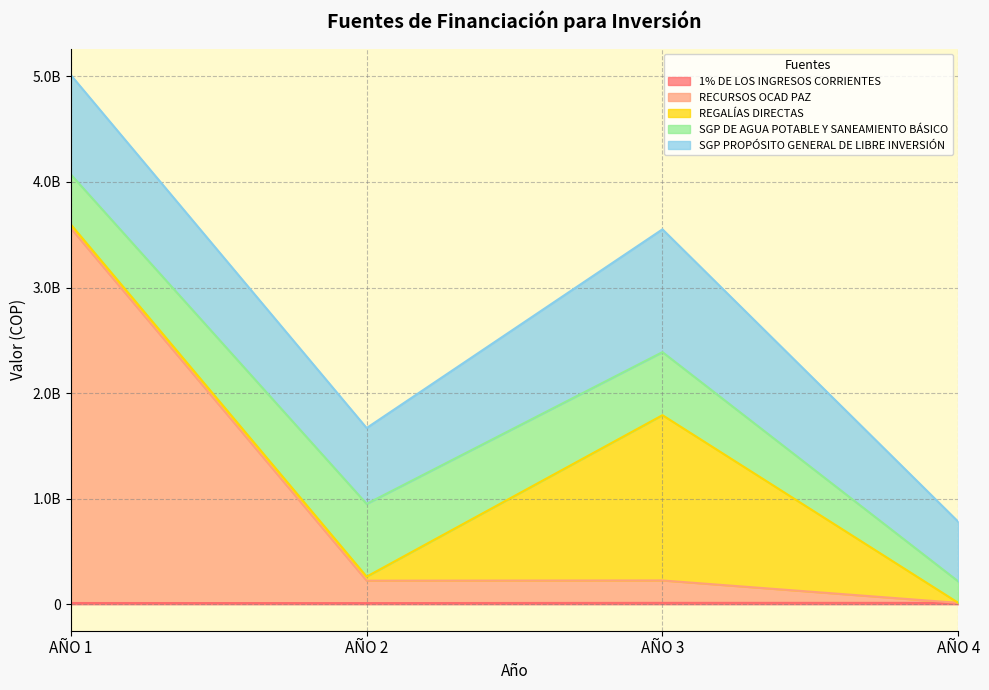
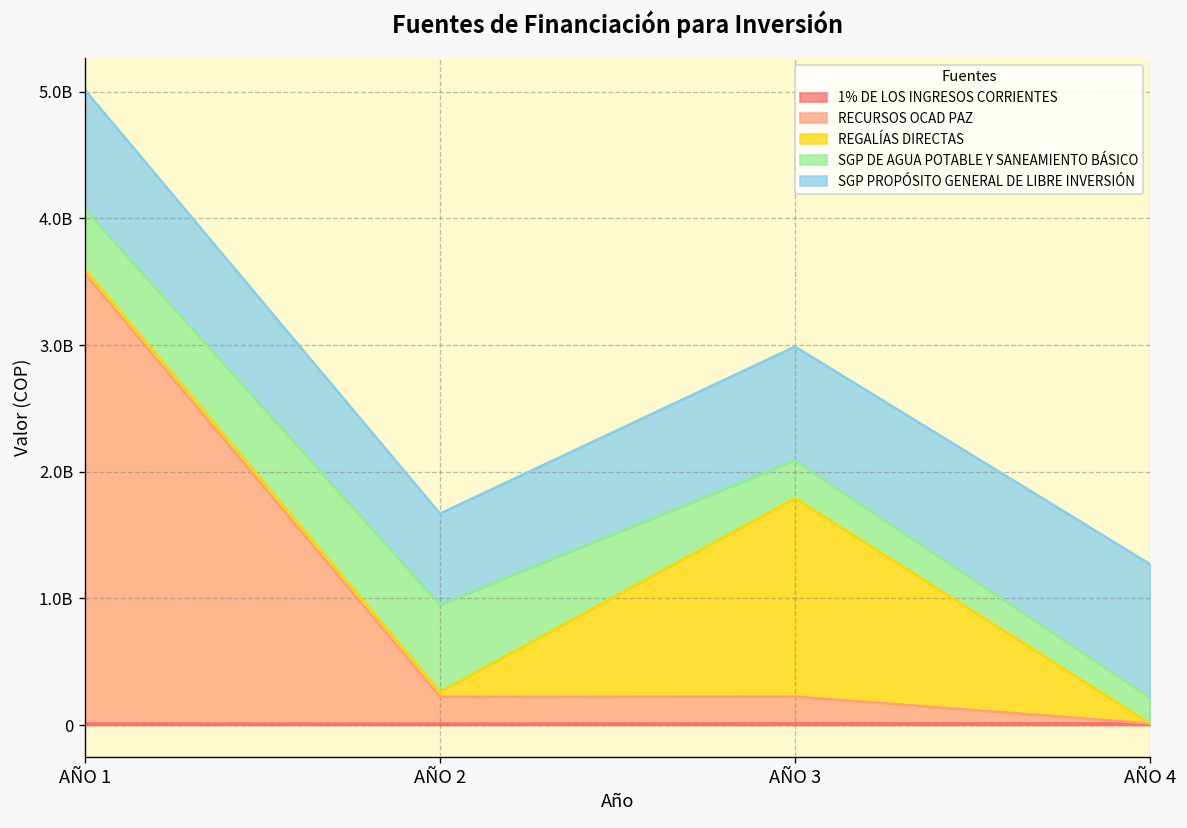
  {
    "REGALÍAS DIRECTAS": {
      "AÑO 1": 40000000,
      "AÑO 2": 40000000,
      "AÑO 3": 1570000000
    },
    "SGP DE AGUA POTABLE Y SANEAMIENTO BÁSICO": {
      "AÑO 1": 470000000,
      "AÑO 2": 690000000,
-     "AÑO 3": 600000000,
+     "AÑO 3": 300000000,
      "AÑO 4": 200000000
    },
    "SGP PROPÓSITO GENERAL DE LIBRE INVERSIÓN": {
      "AÑO 1": 940000000,
      "AÑO 2": 720000000,
-     "AÑO 3": 1160000000,
-     "AÑO 4": 560000000
+     "AÑO 3": 900000000,
+     "AÑO 4": 1050000000
    }
  }
